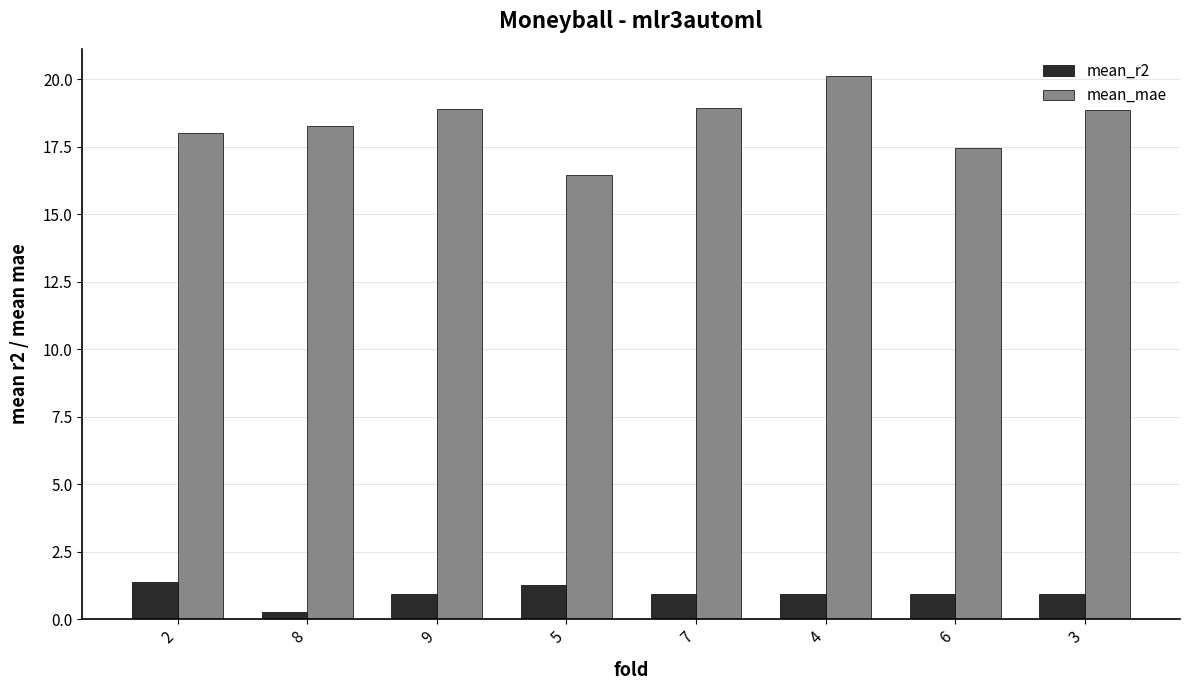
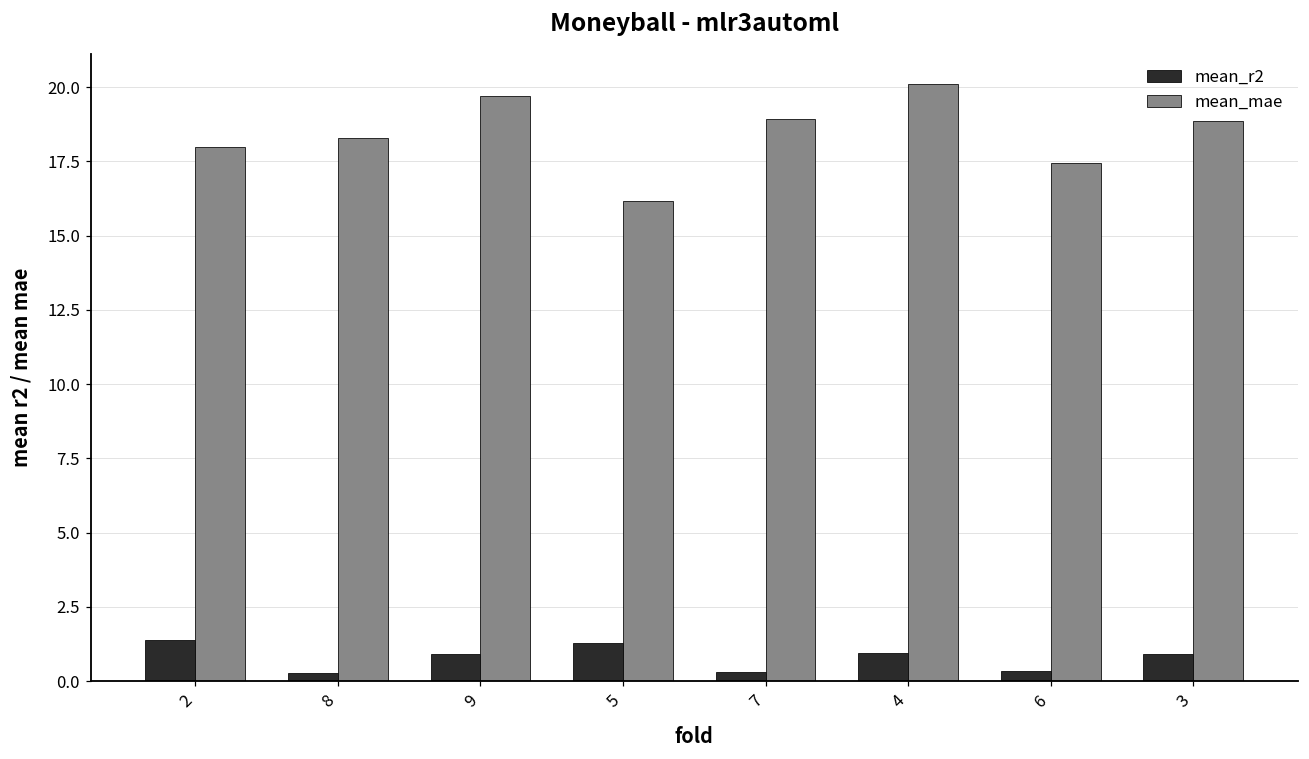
  {
    "mean_r2": {
      "2": 1.4,
      "8": 0.3,
      "9": 0.9,
      "5": 1.3,
-     "7": 0.9,
+     "7": 0.3,
      "4": 0.9,
-     "6": 0.9,
+     "6": 0.3,
      "3": 0.9
    },
    "mean_mae": {
      "2": 18.0,
      "8": 18.3,
-     "9": 18.9,
-     "5": 16.5,
+     "9": 19.7,
+     "5": 16.2,
      "7": 18.9,
      "4": 20.1,
      "6": 17.4,
      "3": 18.9
    }
  }
